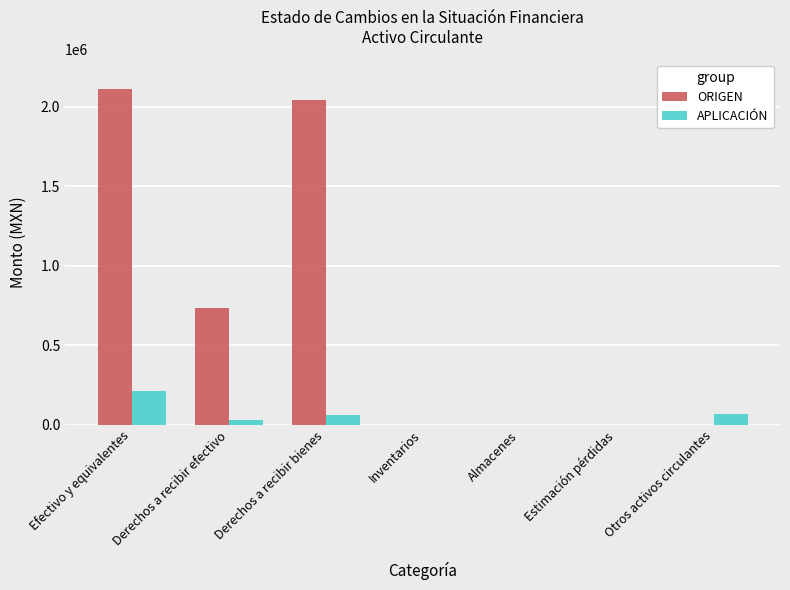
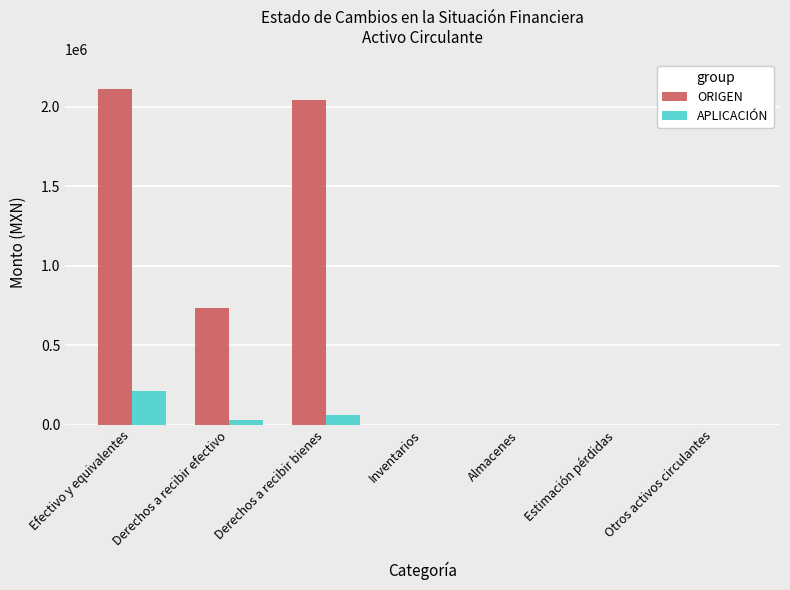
  {
    "ORIGEN": {
      "Efectivo y equivalentes": 2110000,
      "Derechos a recibir efectivo": 740000,
      "Derechos a recibir bienes": 2040000,
      "Inventarios": 0,
      "Almacenes": 0,
      "Estimación pérdidas": 0,
      "Otros activos circulantes": 0
    },
    "APLICACIÓN": {
      "Efectivo y equivalentes": 220000,
      "Derechos a recibir efectivo": 30000,
      "Derechos a recibir bienes": 60000,
      "Inventarios": 0,
      "Almacenes": 0,
      "Estimación pérdidas": 0,
-     "Otros activos circulantes": 70000
+     "Otros activos circulantes": 0
    }
  }
